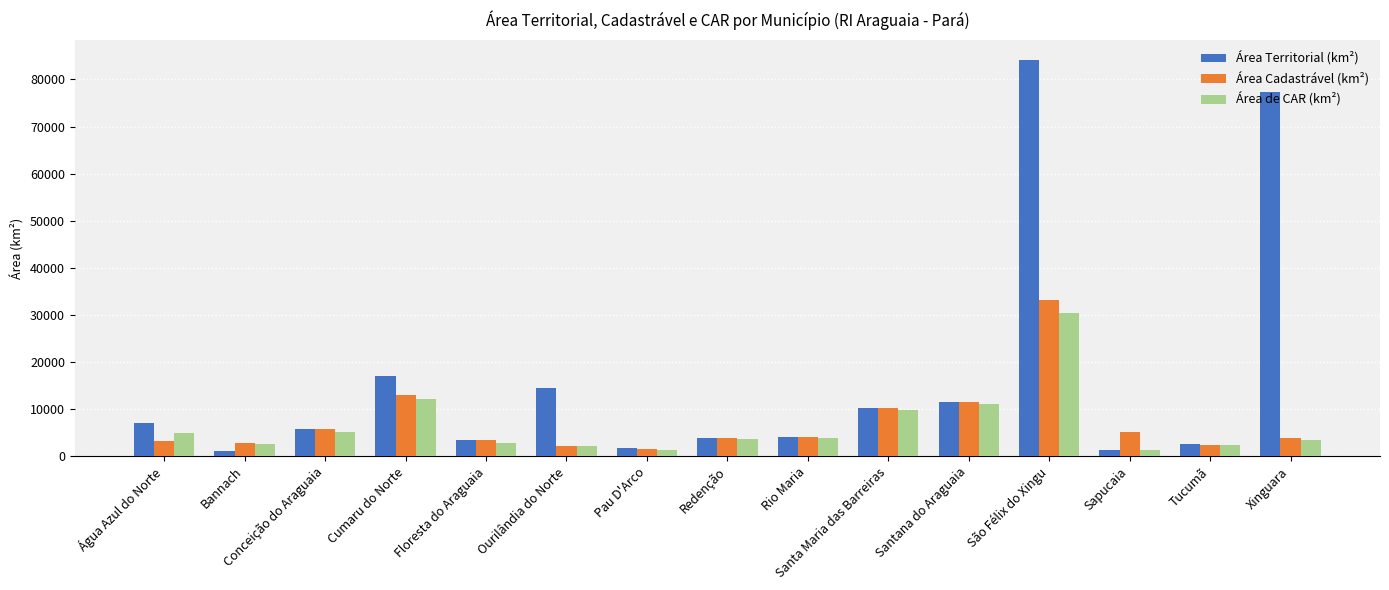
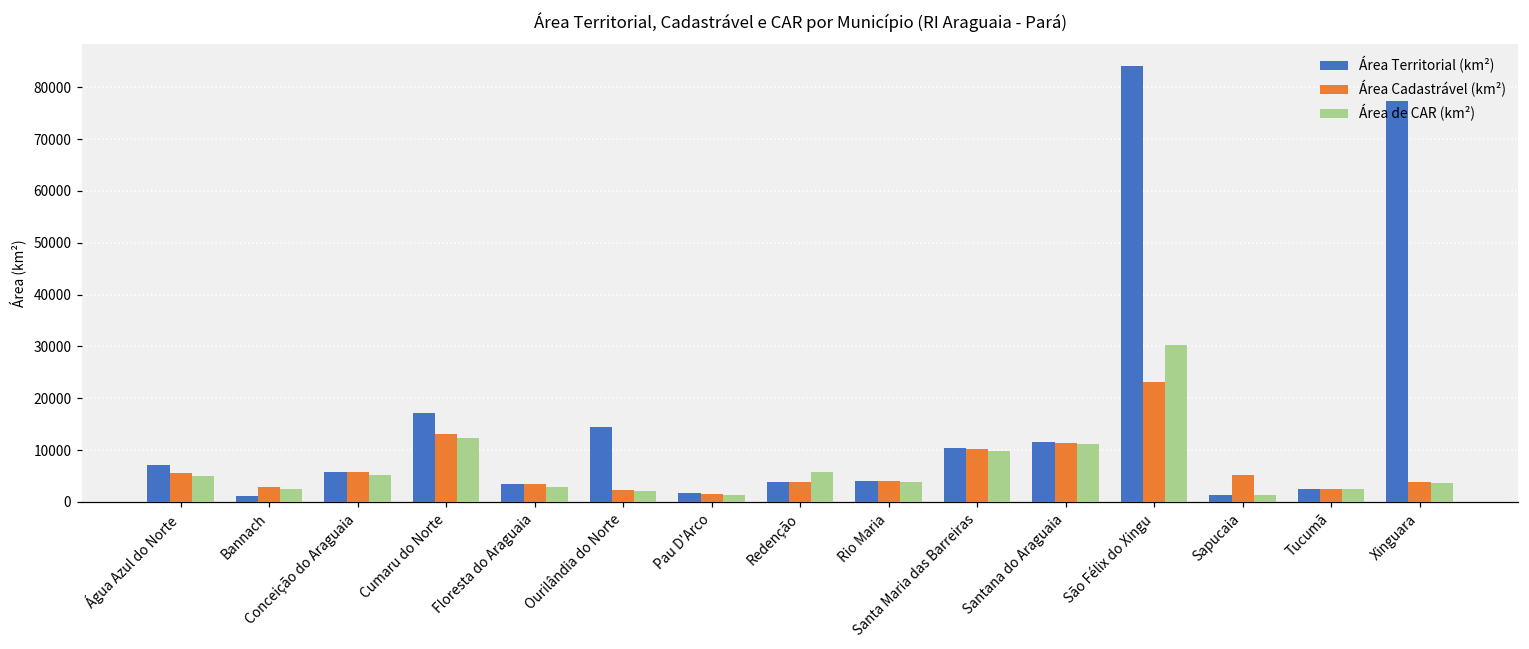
  {
    "Área Territorial (km²)": {
      "Água Azul do Norte": 7000,
      "Bannach": 1000,
      "Conceição do Araguaia": 6000,
      "Cumaru do Norte": 17000,
      "Floresta do Araguaia": 3000,
      "Ourilândia do Norte": 14000,
      "Pau D'Arco": 2000,
      "Redenção": 4000,
      "Rio Maria": 4000,
      "Santa Maria das Barreiras": 10000,
      "Santana do Araguaia": 12000,
      "São Félix do Xingu": 84000,
      "Sapucaia": 1000,
      "Tucumã": 3000,
      "Xinguara": 77000
    },
    "Área Cadastrável (km²)": {
-     "Água Azul do Norte": 3000,
+     "Água Azul do Norte": 5000,
      "Bannach": 3000,
      "Conceição do Araguaia": 6000,
      "Cumaru do Norte": 13000,
      "Floresta do Araguaia": 3000,
      "Ourilândia do Norte": 2000,
      "Pau D'Arco": 1000,
      "Redenção": 4000,
      "Rio Maria": 4000,
      "Santa Maria das Barreiras": 10000,
      "Santana do Araguaia": 11000,
-     "São Félix do Xingu": 33000,
+     "São Félix do Xingu": 23000,
      "Sapucaia": 5000,
      "Tucumã": 2000,
      "Xinguara": 4000
    },
    "Área de CAR (km²)": {
      "Água Azul do Norte": 5000,
      "Bannach": 3000,
      "Conceição do Araguaia": 5000,
      "Cumaru do Norte": 12000,
      "Floresta do Araguaia": 3000,
      "Ourilândia do Norte": 2000,
      "Pau D'Arco": 1000,
-     "Redenção": 4000,
+     "Redenção": 6000,
      "Rio Maria": 4000,
      "Santa Maria das Barreiras": 10000,
      "Santana do Araguaia": 11000,
      "São Félix do Xingu": 30000,
      "Sapucaia": 1000,
      "Tucumã": 2000,
      "Xinguara": 4000
    }
  }
